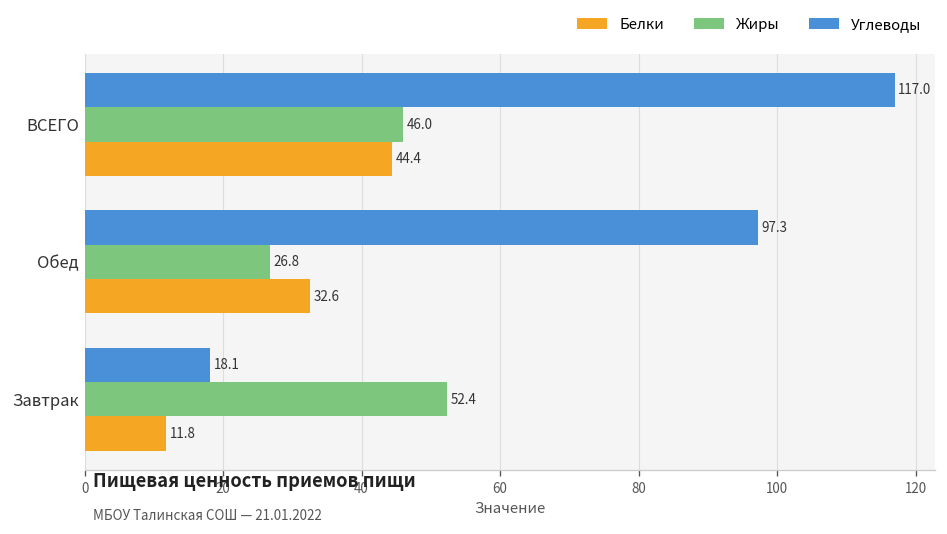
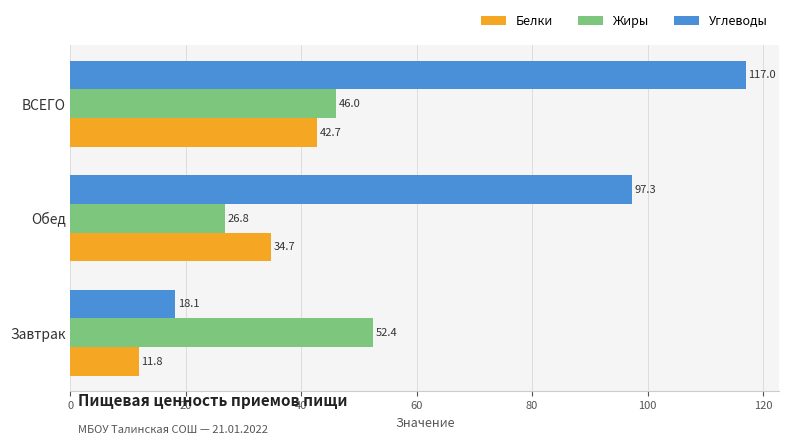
  {
    "Белки": {
-     "ВСЕГО": 44.4,
-     "Обед": 32.6,
+     "ВСЕГО": 42.7,
+     "Обед": 34.7,
      "Завтрак": 11.8
    },
    "Жиры": {
      "ВСЕГО": 46.0,
      "Обед": 26.8,
      "Завтрак": 52.4
    },
    "Углеводы": {
      "ВСЕГО": 117.0,
      "Обед": 97.3,
      "Завтрак": 18.1
    }
  }
